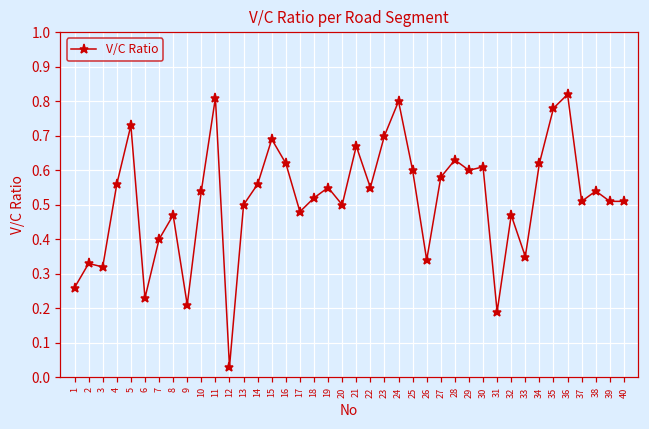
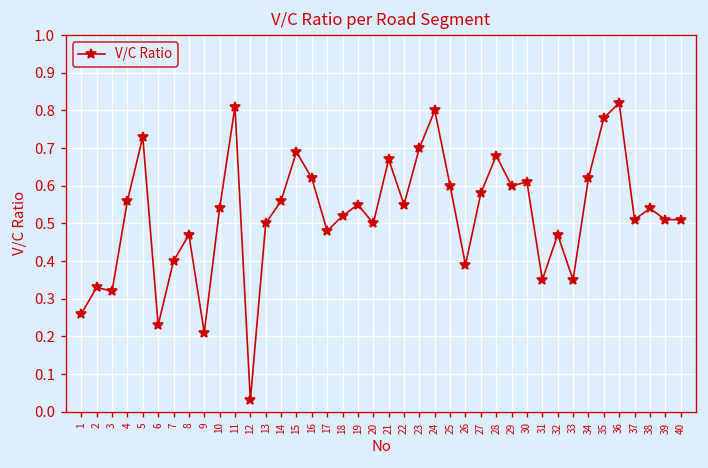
  {
    "1": 0.26,
    "2": 0.33,
    "3": 0.32,
    "4": 0.56,
    "5": 0.73,
    "6": 0.23,
    "7": 0.40,
    "8": 0.47,
    "9": 0.21,
    "10": 0.54,
    "11": 0.81,
    "12": 0.03,
    "13": 0.50,
    "14": 0.56,
    "15": 0.69,
    "16": 0.62,
    "17": 0.48,
    "18": 0.52,
    "19": 0.55,
    "20": 0.50,
    "21": 0.67,
    "22": 0.55,
    "23": 0.70,
    "24": 0.80,
    "25": 0.60,
-   "26": 0.34,
+   "26": 0.39,
    "27": 0.58,
-   "28": 0.63,
+   "28": 0.68,
    "29": 0.60,
    "30": 0.61,
-   "31": 0.19,
+   "31": 0.35,
    "32": 0.47,
    "33": 0.35,
    "34": 0.62,
    "35": 0.78,
    "36": 0.82,
    "37": 0.51,
    "38": 0.54,
    "39": 0.51,
    "40": 0.51
  }
